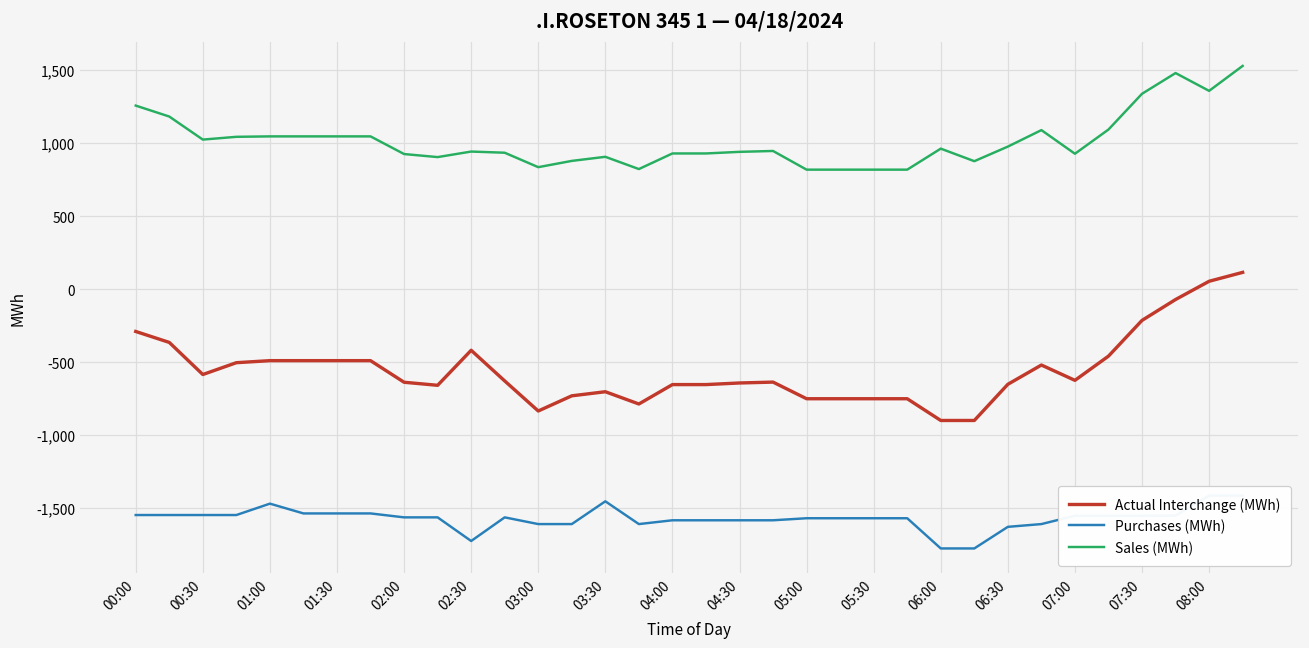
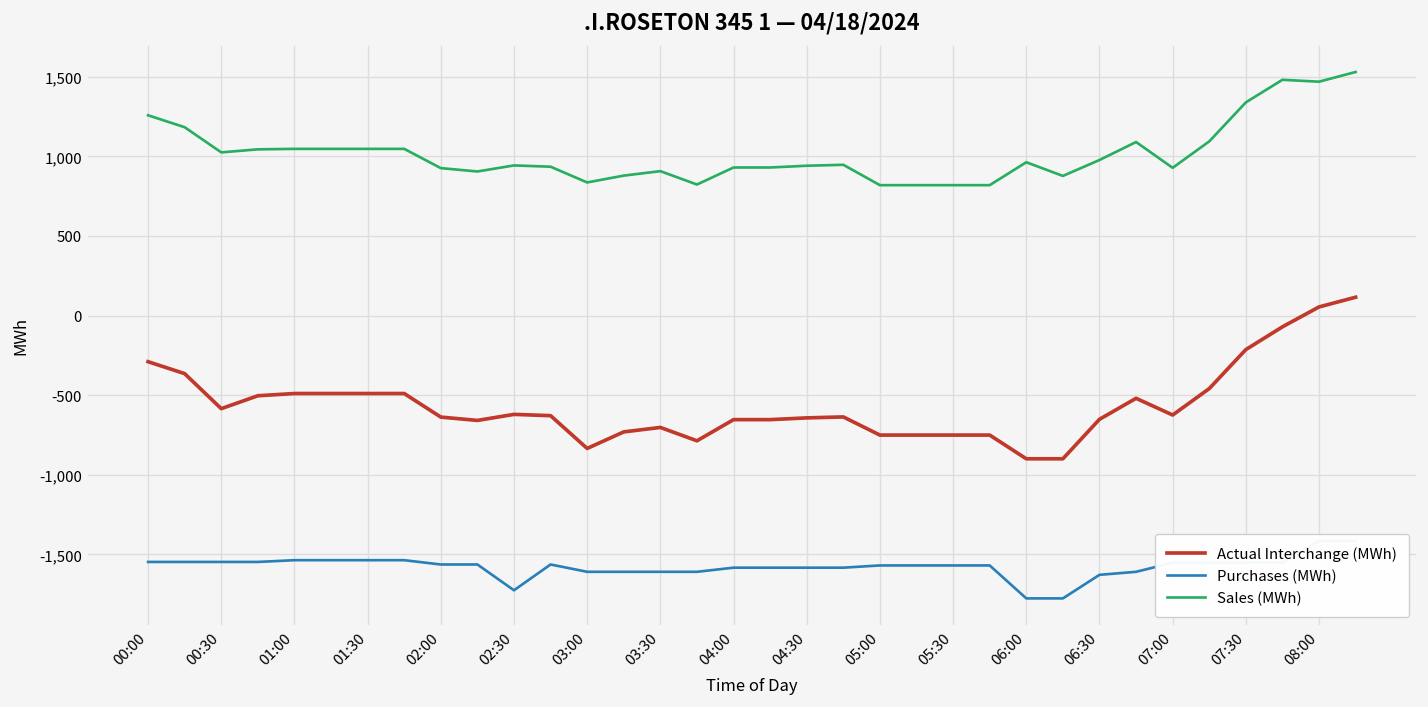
  {
    "Actual Interchange (MWh)": {
      "00:00": "-290",
      "00:30": "-590",
      "01:00": "-490",
      "01:30": "-490",
      "02:00": "-640",
-     "02:30": "-420",
+     "02:30": "-620",
      "03:00": "-840",
      "03:30": "-700",
      "04:00": "-650",
      "04:30": "-640",
      "05:00": "-750",
      "05:30": "-750",
      "06:00": "-900",
      "06:30": "-650",
      "07:00": "-630",
      "07:30": "-210",
      "08:00": "50"
    },
    "Purchases (MWh)": {
      "00:00": "-1,550",
      "00:30": "-1,550",
-     "01:00": "-1,470",
+     "01:00": "-1,540",
      "01:30": "-1,540",
      "02:00": "-1,560",
      "02:30": "-1,730",
      "03:00": "-1,610",
-     "03:30": "-1,450",
+     "03:30": "-1,610",
      "04:00": "-1,580",
      "04:30": "-1,580",
      "05:00": "-1,570",
      "05:30": "-1,570",
      "06:00": "-1,780",
      "06:30": "-1,630"
    },
    "Sales (MWh)": {
      "00:00": "1,260",
      "00:30": "1,030",
      "01:00": "1,050",
      "01:30": "1,050",
      "02:00": "930",
      "02:30": "940",
      "03:00": "840",
      "03:30": "910",
      "04:00": "930",
      "04:30": "940",
      "05:00": "820",
      "05:30": "820",
      "06:00": "960",
      "06:30": "980",
      "07:00": "930",
      "07:30": "1,340",
-     "08:00": "1,360"
+     "08:00": "1,470"
    }
  }
